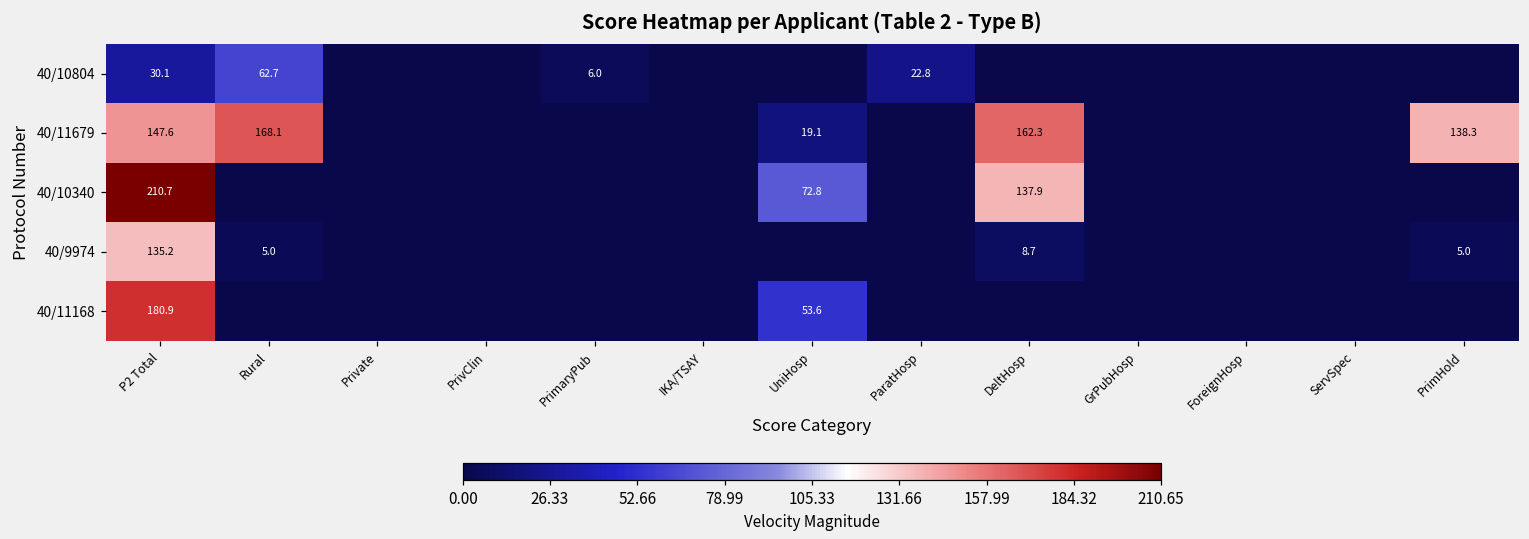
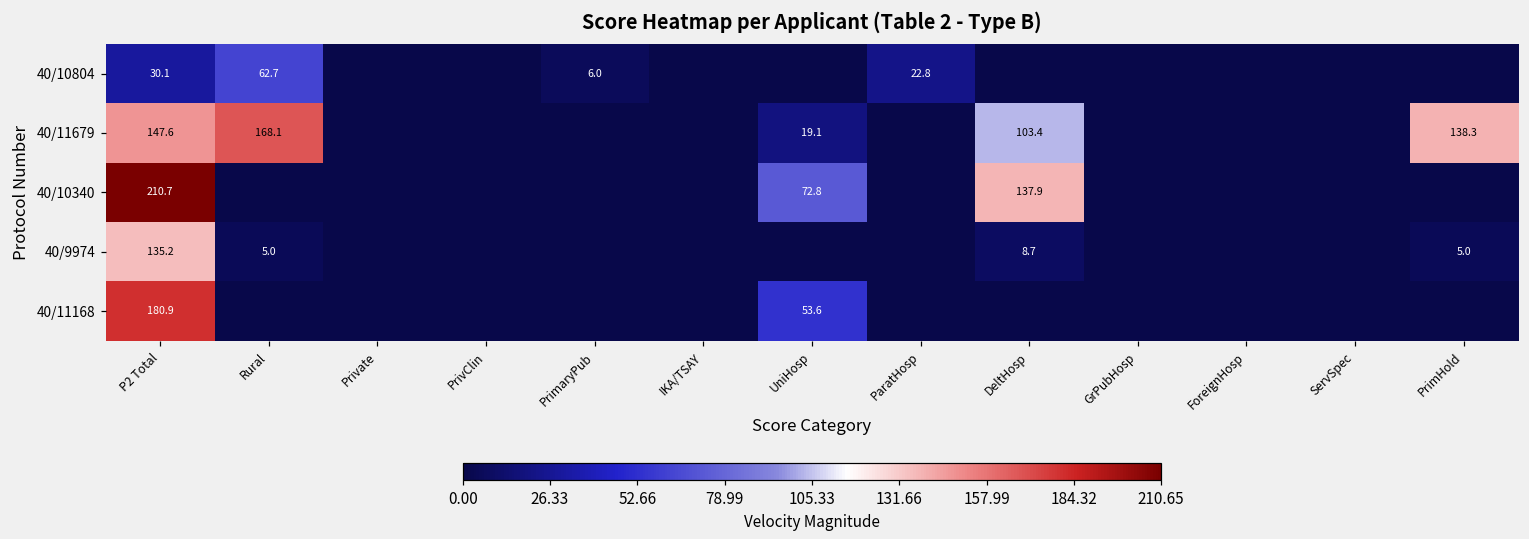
  {
    "40/10804": {
      "P2 Total": 30.1,
      "Rural": 62.7,
      "PrimaryPub": 6.0,
      "ParatHosp": 22.8
    },
    "40/11679": {
      "P2 Total": 147.6,
      "Rural": 168.1,
      "UniHosp": 19.1,
-     "DeltHosp": 162.3,
+     "DeltHosp": 103.4,
      "PrimHold": 138.3
    },
    "40/10340": {
      "P2 Total": 210.7,
      "UniHosp": 72.8,
      "DeltHosp": 137.9
    },
    "40/9974": {
      "P2 Total": 135.2,
      "Rural": 5.0,
      "DeltHosp": 8.7,
      "PrimHold": 5.0
    },
    "40/11168": {
      "P2 Total": 180.9,
      "UniHosp": 53.6
    }
  }
